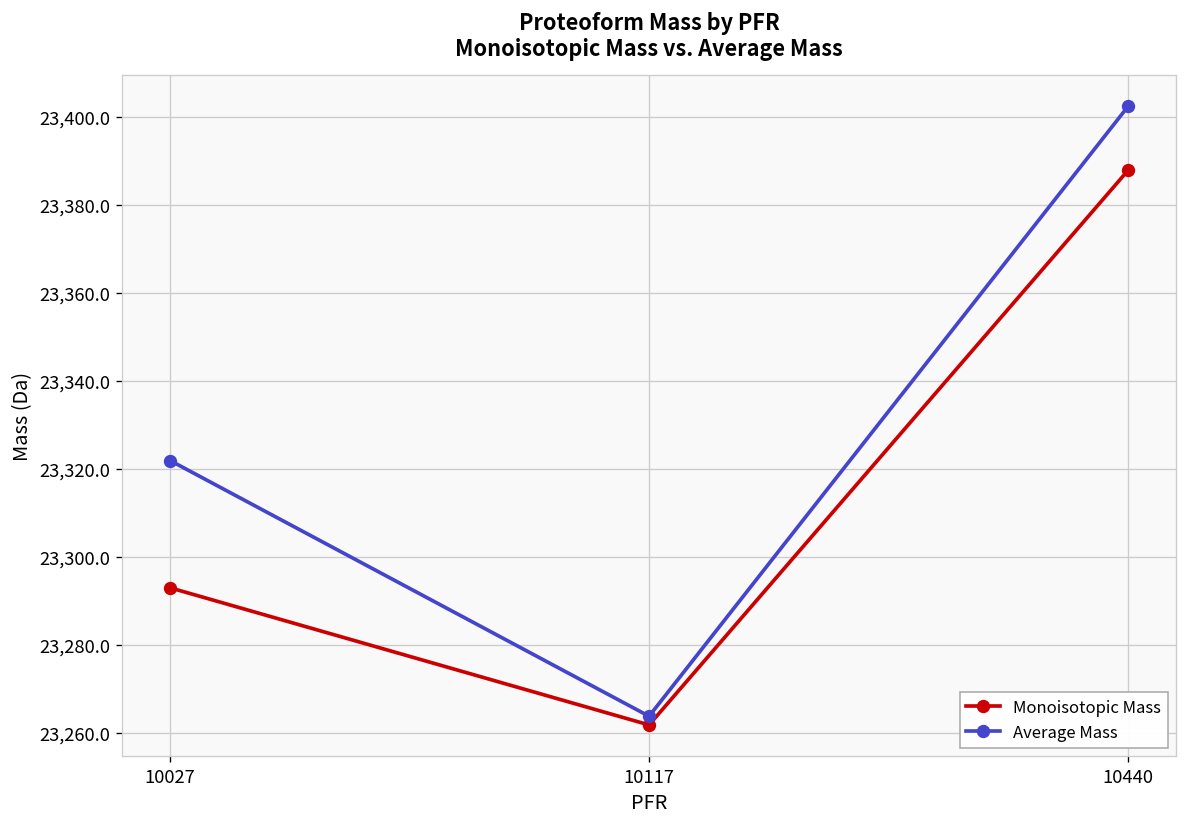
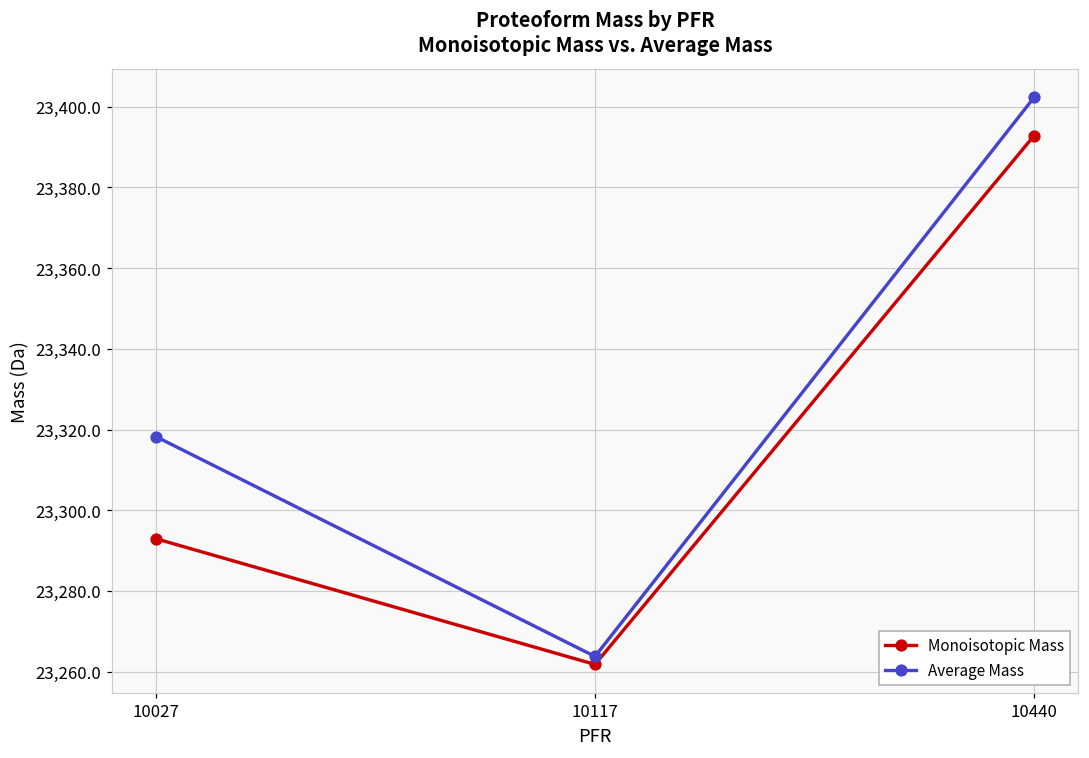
  {
    "Monoisotopic Mass": {
      "10027": "23,293",
      "10117": "23,262",
-     "10440": "23,388"
+     "10440": "23,393"
    },
    "Average Mass": {
-     "10027": "23,322",
+     "10027": "23,318",
      "10117": "23,264",
      "10440": "23,402"
    }
  }
